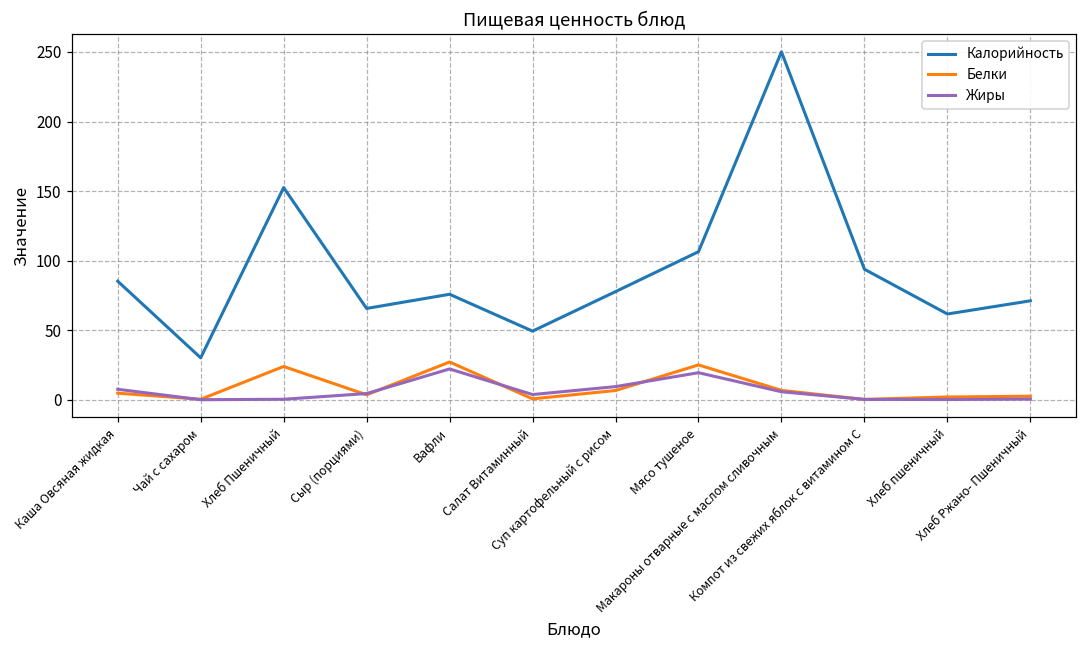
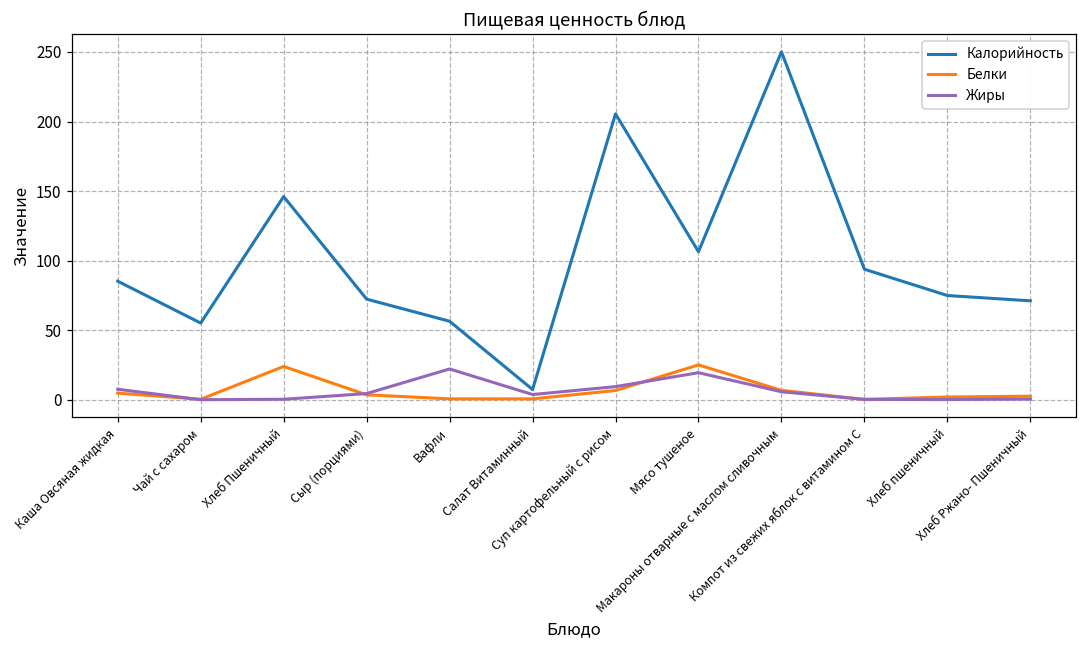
  {
    "Калорийность": {
      "Каша Овсяная жидкая": 85,
-     "Чай с сахаром": 30,
-     "Хлеб Пшеничный": 152,
-     "Сыр (порциями)": 66,
-     "Вафли": 76,
-     "Салат Витаминный": 49,
-     "Суп картофельный с рисом": 78,
+     "Чай с сахаром": 55,
+     "Хлеб Пшеничный": 146,
+     "Сыр (порциями)": 72,
+     "Вафли": 56,
+     "Салат Витаминный": 7,
+     "Суп картофельный с рисом": 206,
      "Мясо тушеное": 106,
      "Макароны отварные с маслом сливочным": 250,
      "Компот из свежих яблок с витамином С": 94,
-     "Хлеб пшеничный": 62,
+     "Хлеб пшеничный": 75,
      "Хлеб Ржано- Пшеничный": 71
    },
    "Белки": {
      "Каша Овсяная жидкая": 5,
      "Хлеб Пшеничный": 24,
-     "Вафли": 27,
+     "Вафли": 1,
      "Салат Витаминный": 1,
      "Суп картофельный с рисом": 7,
      "Мясо тушеное": 25,
      "Хлеб Ржано- Пшеничный": 3
    },
    "Жиры": {
      "Каша Овсяная жидкая": 8,
      "Хлеб Пшеничный": 0,
      "Вафли": 22,
      "Салат Витаминный": 4,
      "Суп картофельный с рисом": 9,
      "Мясо тушеное": 19,
      "Хлеб Ржано- Пшеничный": 0
    }
  }
